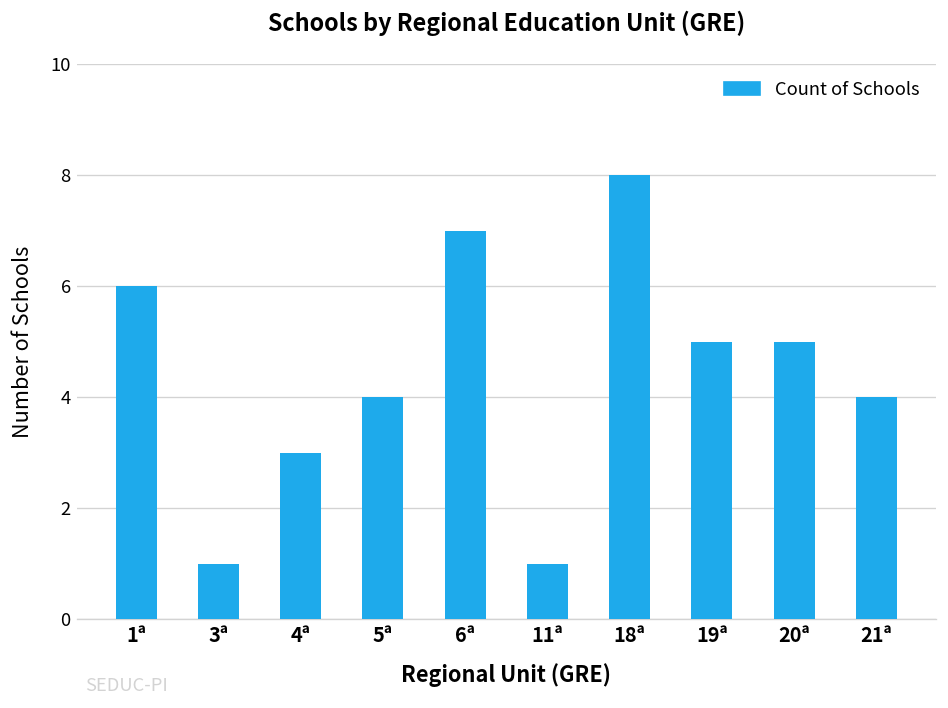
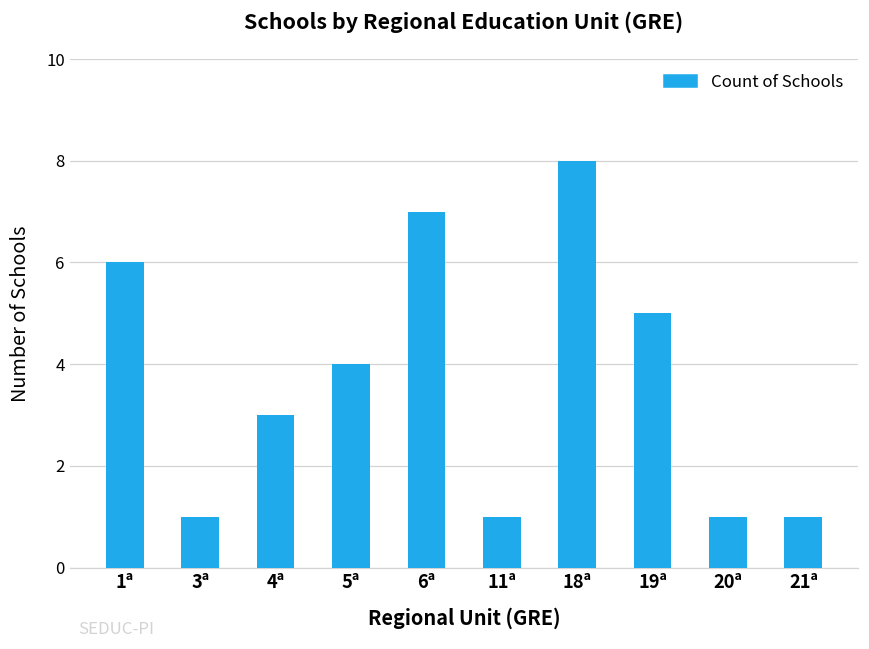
  {
    "1ª": 6,
    "3ª": 1,
    "4ª": 3,
    "5ª": 4,
    "6ª": 7,
    "11ª": 1,
    "18ª": 8,
    "19ª": 5,
-   "20ª": 5,
-   "21ª": 4
+   "20ª": 1,
+   "21ª": 1
  }
